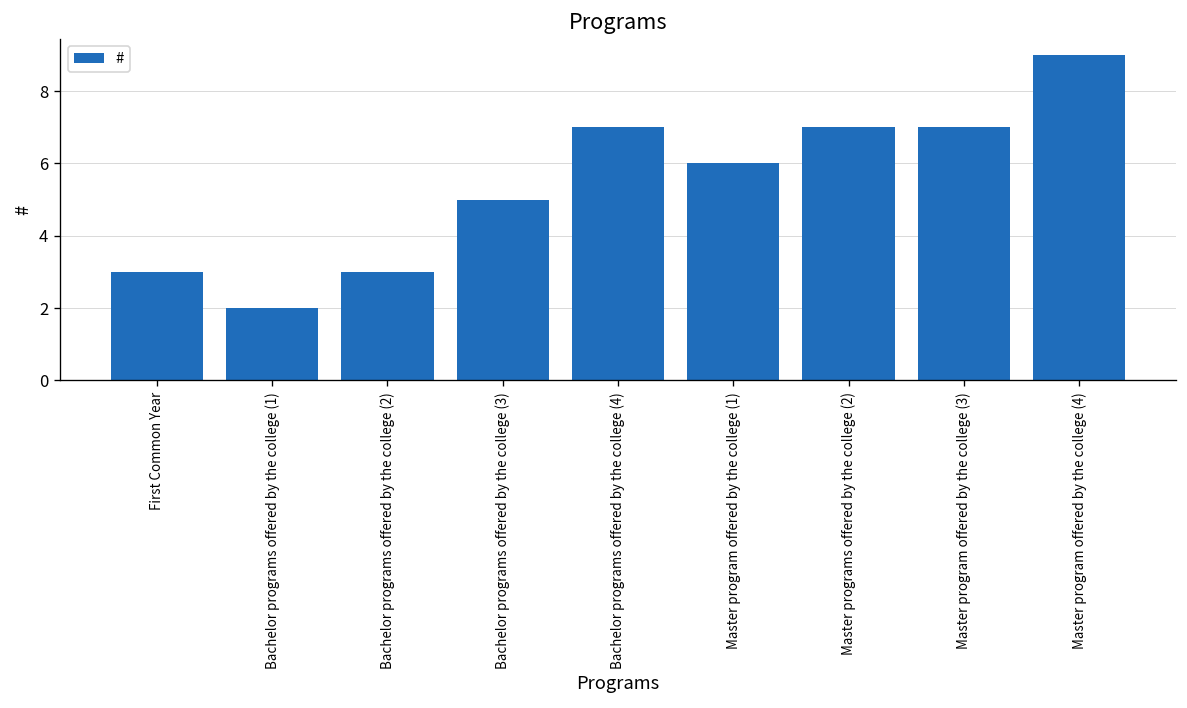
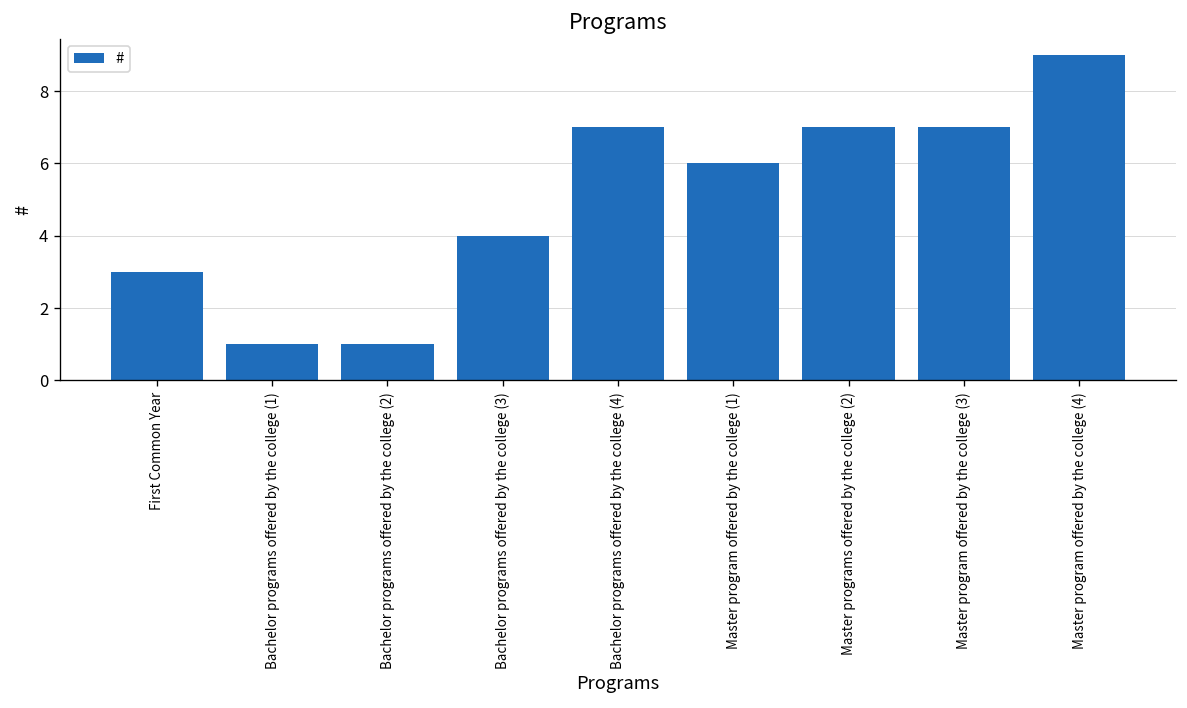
  {
    "First Common Year": 3,
-   "Bachelor programs offered by the college (1)": 2,
-   "Bachelor programs offered by the college (2)": 3,
-   "Bachelor programs offered by the college (3)": 5,
+   "Bachelor programs offered by the college (1)": 1,
+   "Bachelor programs offered by the college (2)": 1,
+   "Bachelor programs offered by the college (3)": 4,
    "Bachelor programs offered by the college (4)": 7,
    "Master program offered by the college (1)": 6,
    "Master programs offered by the college (2)": 7,
    "Master program offered by the college (3)": 7,
    "Master program offered by the college (4)": 9
  }
